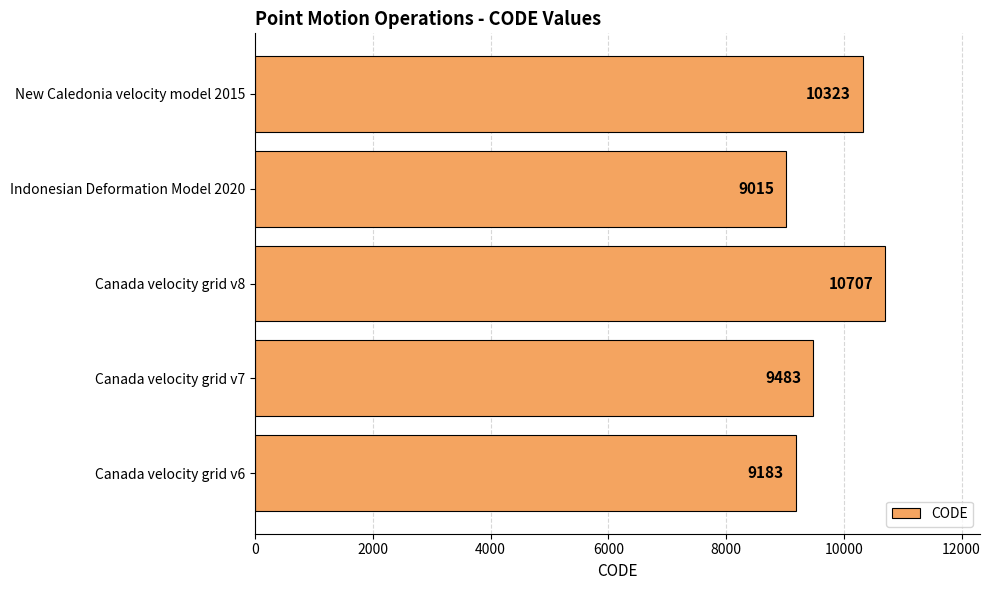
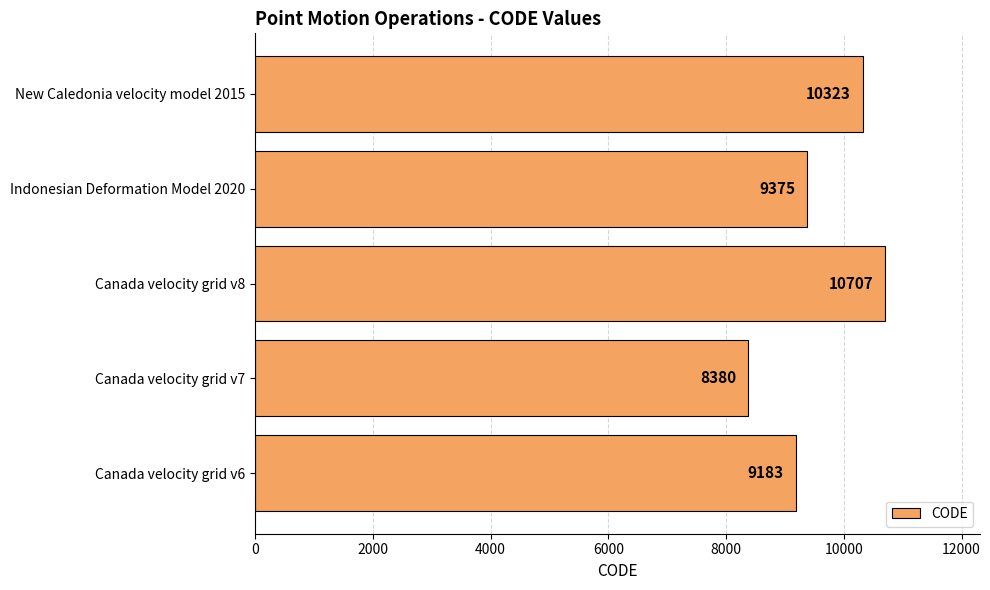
  {
    "New Caledonia velocity model 2015": 10323,
-   "Indonesian Deformation Model 2020": 9015,
+   "Indonesian Deformation Model 2020": 9375,
    "Canada velocity grid v8": 10707,
-   "Canada velocity grid v7": 9483,
+   "Canada velocity grid v7": 8380,
    "Canada velocity grid v6": 9183
  }
